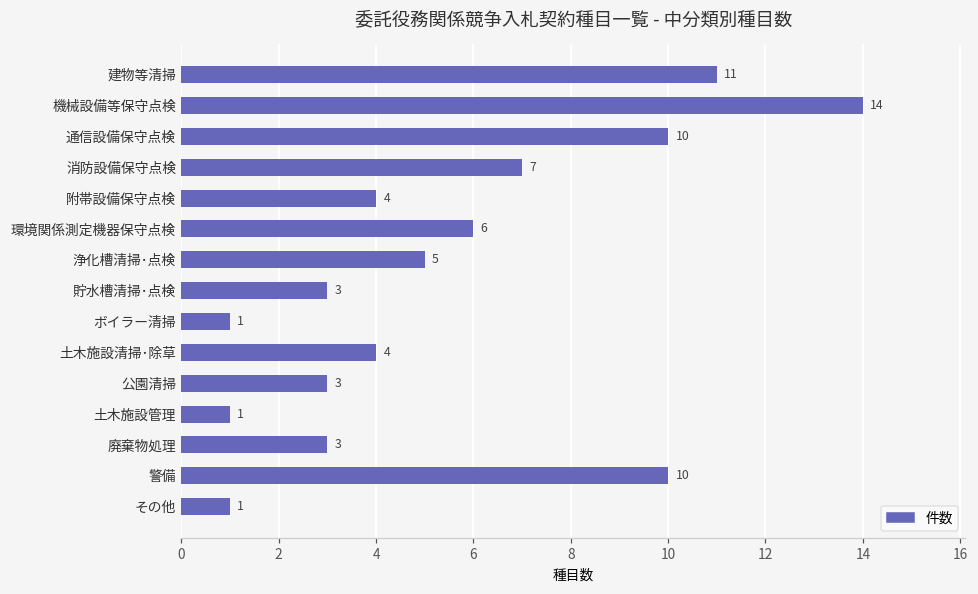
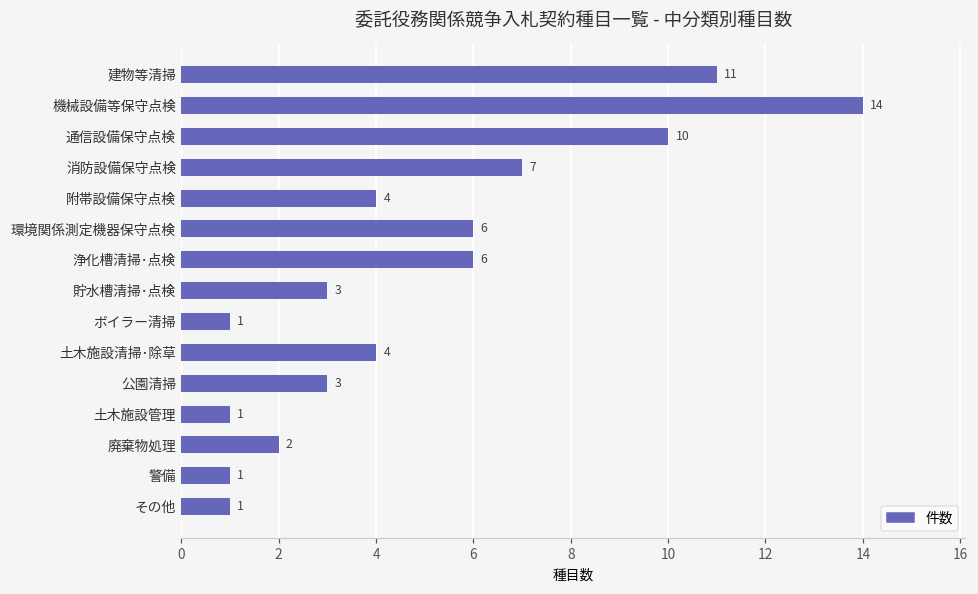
  {
    "建物等清掃": 11,
    "機械設備等保守点検": 14,
    "通信設備保守点検": 10,
    "消防設備保守点検": 7,
    "附帯設備保守点検": 4,
    "環境関係測定機器保守点検": 6,
-   "浄化槽清掃･点検": 5,
+   "浄化槽清掃･点検": 6,
    "貯水槽清掃･点検": 3,
    "ボイラー清掃": 1,
    "土木施設清掃･除草": 4,
    "公園清掃": 3,
    "土木施設管理": 1,
-   "廃棄物処理": 3,
-   "警備": 10,
+   "廃棄物処理": 2,
+   "警備": 1,
    "その他": 1
  }
